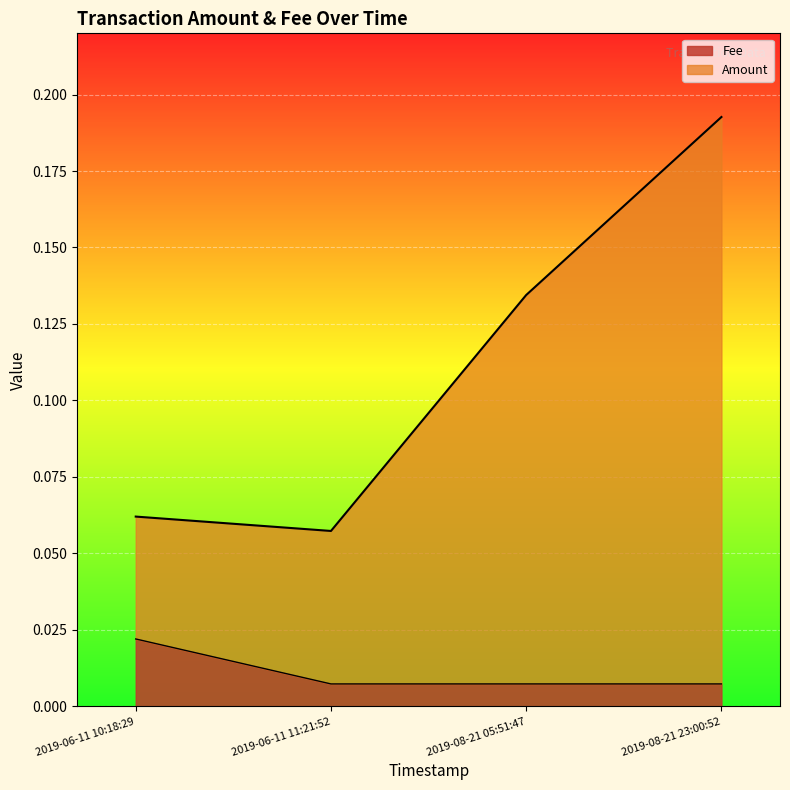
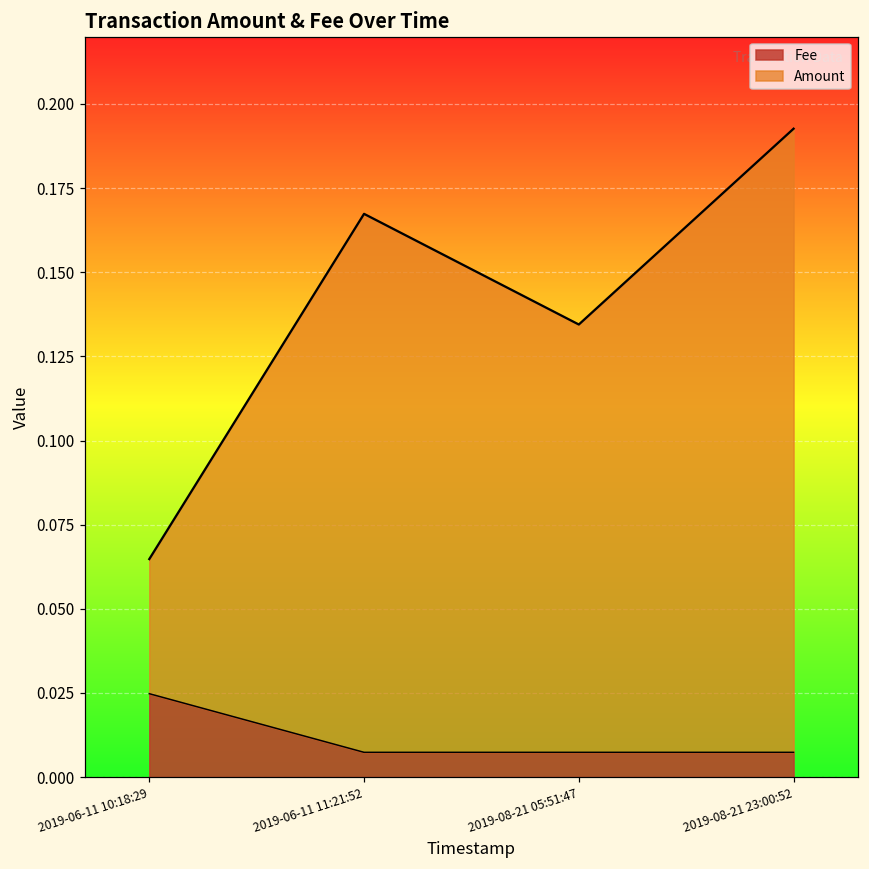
  {
    "Fee": {
-     "2019-06-11 10:18:29": 0.022,
+     "2019-06-11 10:18:29": 0.025,
      "2019-06-11 11:21:52": 0.007,
      "2019-08-21 05:51:47": 0.007,
      "2019-08-21 23:00:52": 0.007
    },
    "Amount": {
      "2019-06-11 10:18:29": 0.04,
-     "2019-06-11 11:21:52": 0.05,
+     "2019-06-11 11:21:52": 0.16,
      "2019-08-21 05:51:47": 0.127,
      "2019-08-21 23:00:52": 0.185
    }
  }
